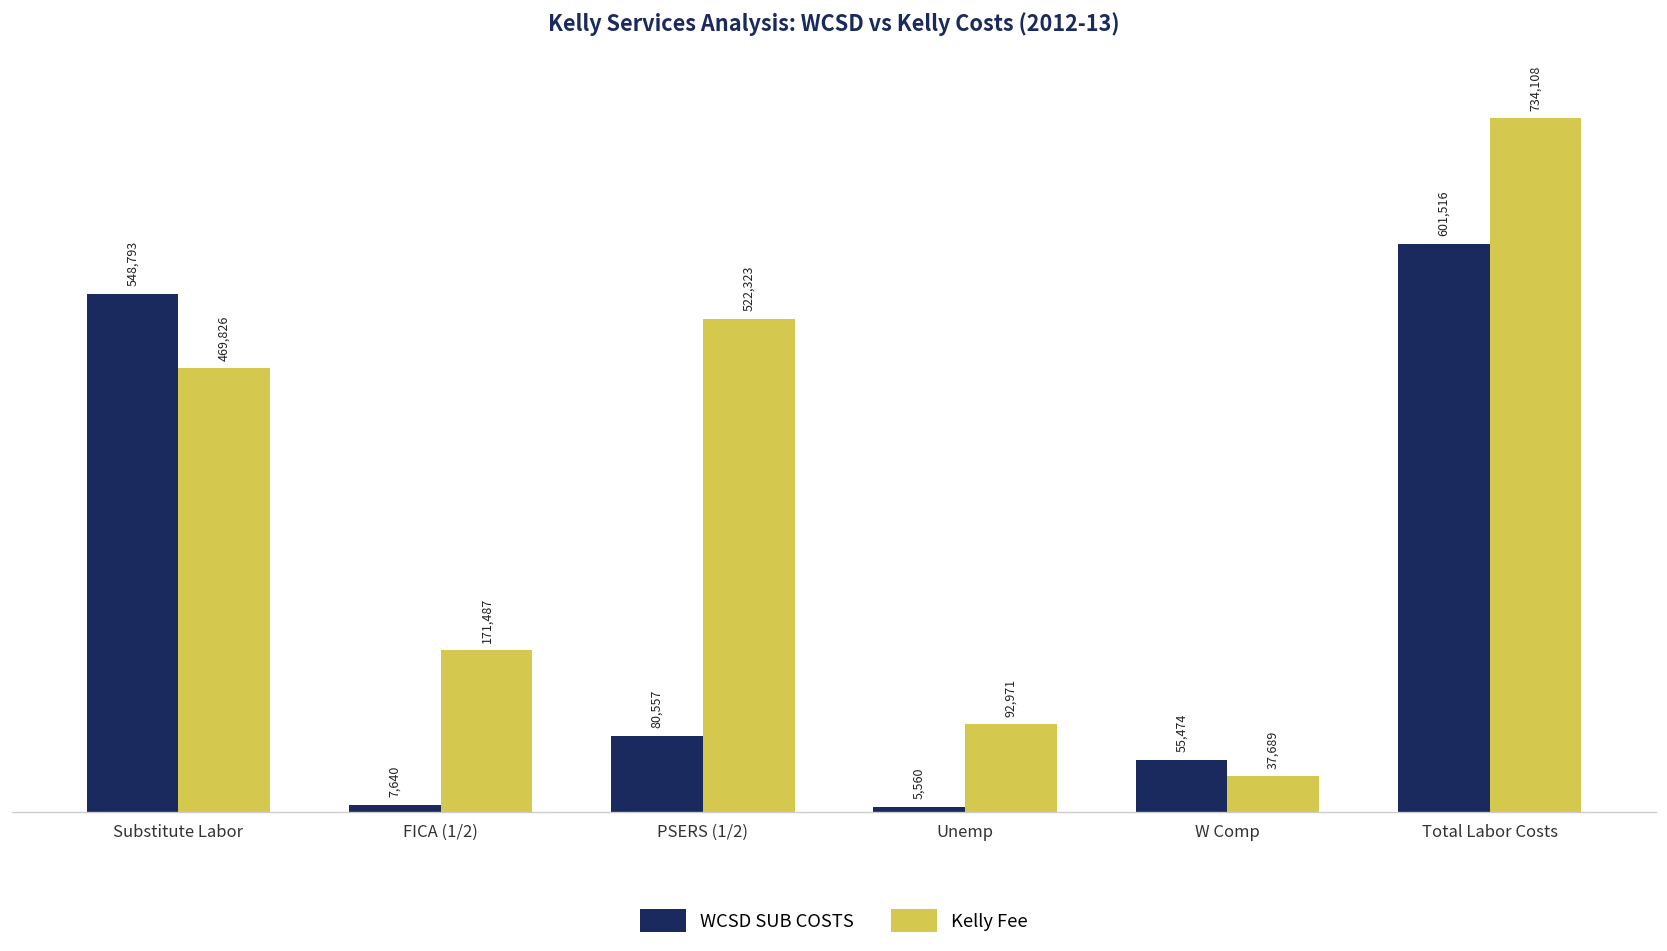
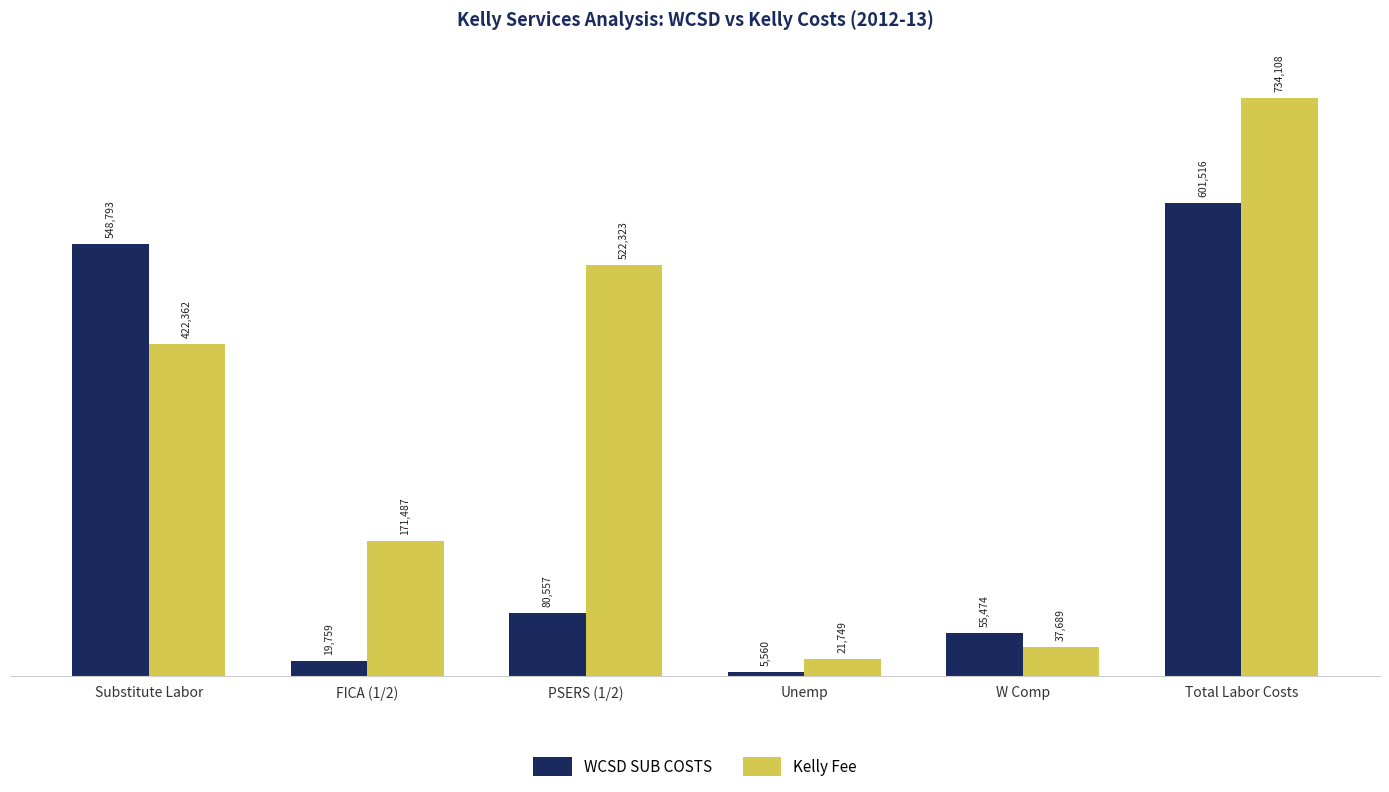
  {
    "WCSD SUB COSTS": {
      "Substitute Labor": "548,793",
-     "FICA (1/2)": "7,640",
+     "FICA (1/2)": "19,759",
      "PSERS (1/2)": "80,557",
      "Unemp": "5,560",
      "W Comp": "55,474",
      "Total Labor Costs": "601,516"
    },
    "Kelly Fee": {
-     "Substitute Labor": "469,826",
+     "Substitute Labor": "422,362",
      "FICA (1/2)": "171,487",
      "PSERS (1/2)": "522,323",
-     "Unemp": "92,971",
+     "Unemp": "21,749",
      "W Comp": "37,689",
      "Total Labor Costs": "734,108"
    }
  }
